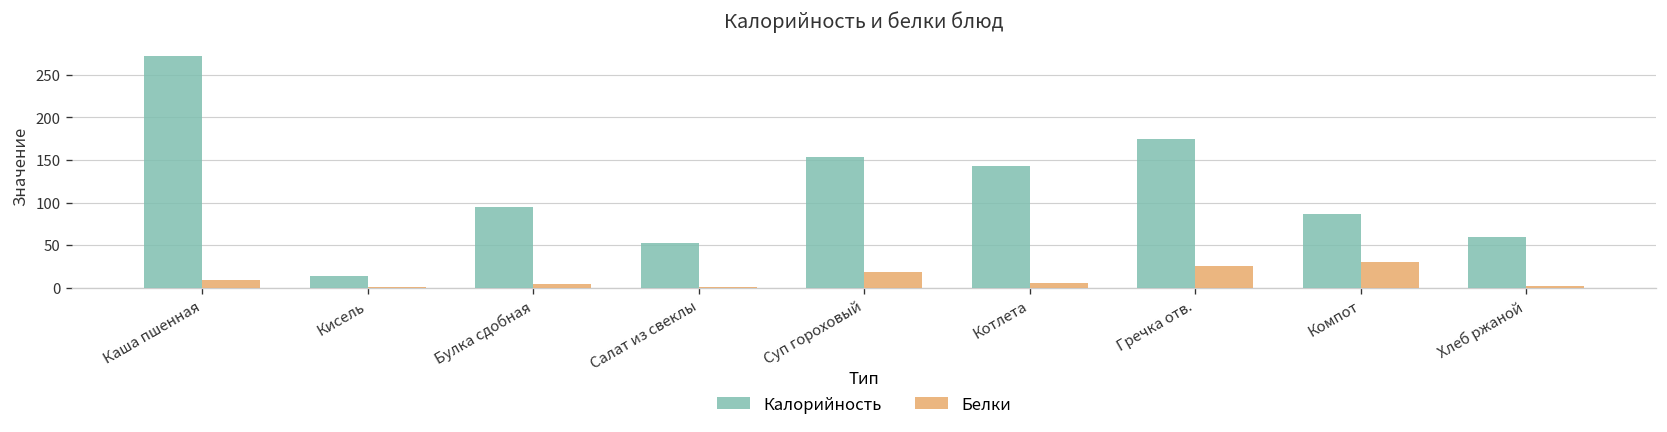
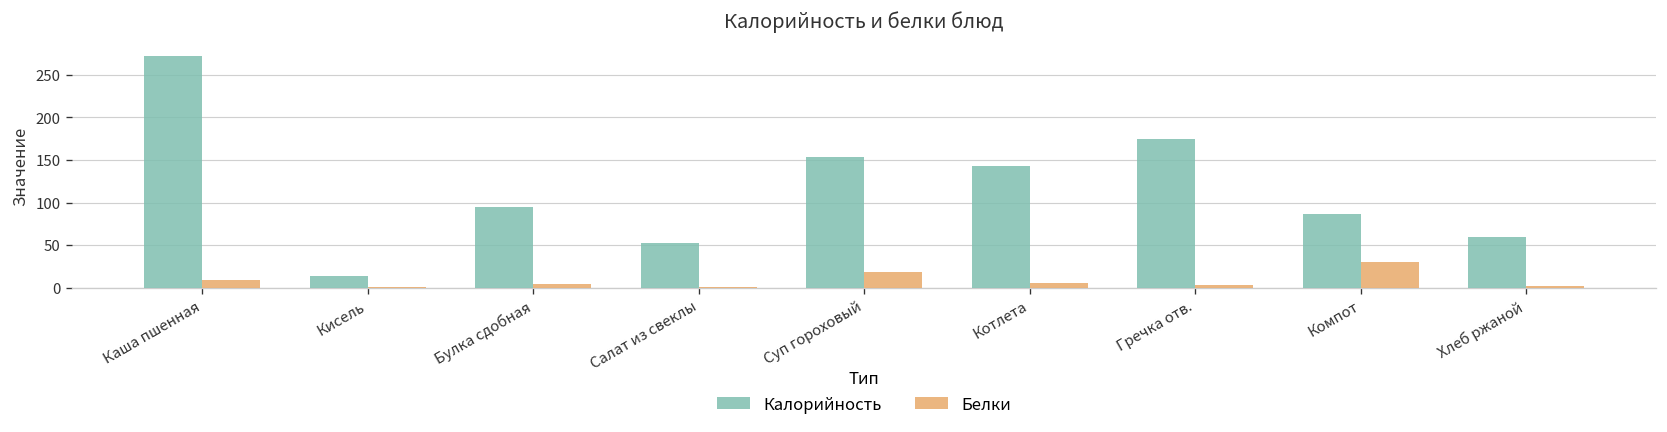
  {
    "Калорийность": {
      "Каша пшенная": 270,
      "Кисель": 10,
      "Булка сдобная": 100,
      "Салат из свеклы": 50,
      "Суп гороховый": 150,
      "Котлета": 140,
      "Гречка отв.": 180,
      "Компот": 90,
      "Хлеб ржаной": 60
    },
    "Белки": {
      "Каша пшенная": 10,
      "Булка сдобная": 0,
      "Суп гороховый": 20,
      "Котлета": 10,
-     "Гречка отв.": 30,
+     "Гречка отв.": 0,
      "Компот": 30
    }
  }
